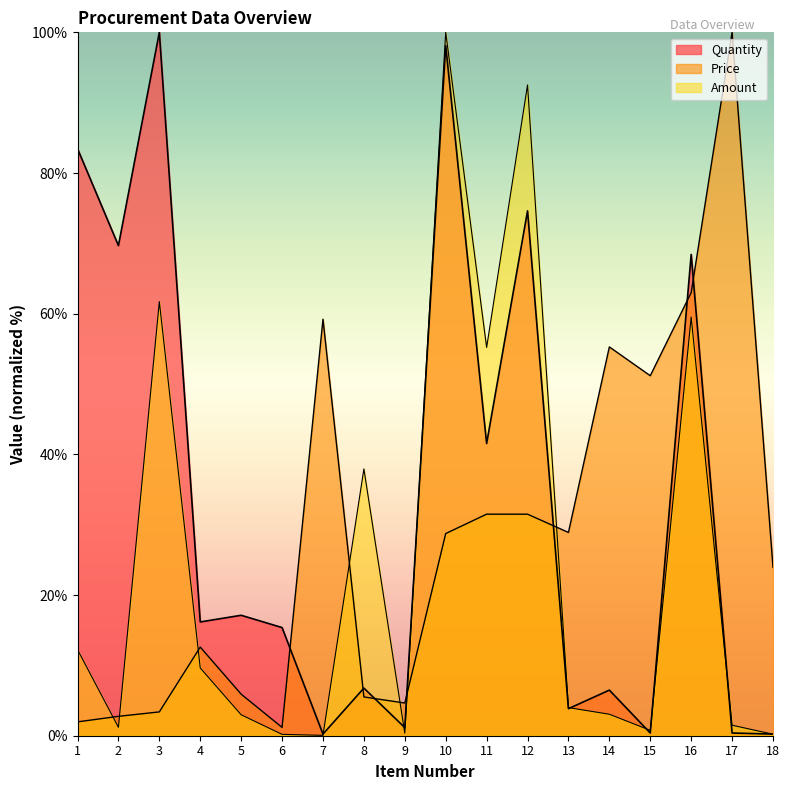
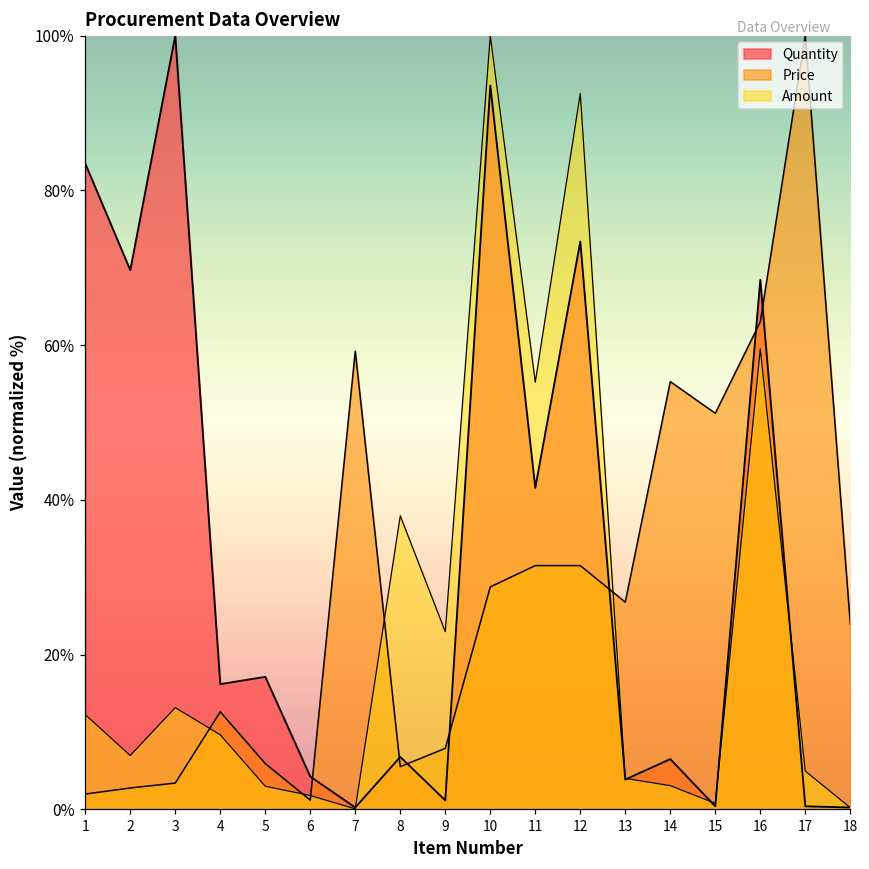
  {
    "Quantity": {
      "1": "83%",
      "2": "70%",
      "3": "100%",
      "4": "16%",
      "5": "17%",
-     "6": "15%",
+     "6": "4%",
      "8": "7%",
      "9": "1%",
-     "10": "98%",
+     "10": "94%",
      "11": "42%",
-     "12": "75%",
+     "12": "73%",
      "14": "6%",
      "15": "0%",
      "16": "68%",
      "17": "0%"
    },
    "Price": {
      "1": "2%",
      "2": "3%",
      "3": "3%",
      "4": "13%",
      "5": "6%",
      "6": "1%",
      "7": "59%",
      "8": "6%",
-     "9": "5%",
+     "9": "8%",
      "10": "29%",
      "11": "31%",
      "12": "31%",
-     "13": "29%",
+     "13": "27%",
      "14": "55%",
      "15": "51%",
      "16": "63%",
      "17": "100%",
      "18": "24%"
    },
    "Amount": {
      "1": "12%",
-     "2": "1%",
-     "3": "62%",
+     "2": "7%",
+     "3": "13%",
      "4": "10%",
      "5": "3%",
-     "6": "0%",
+     "6": "2%",
      "8": "38%",
-     "9": "0%",
+     "9": "23%",
      "10": "100%",
      "11": "55%",
      "12": "93%",
      "14": "3%",
      "15": "1%",
      "16": "60%",
-     "17": "1%"
+     "17": "5%"
    }
  }
